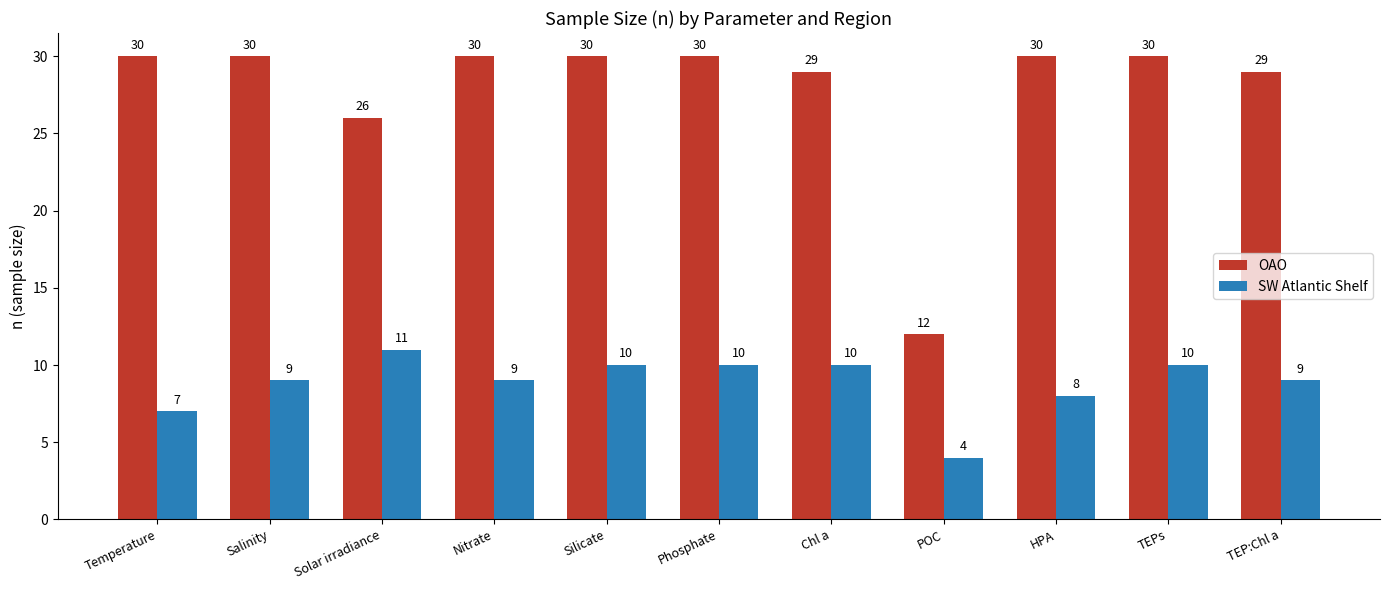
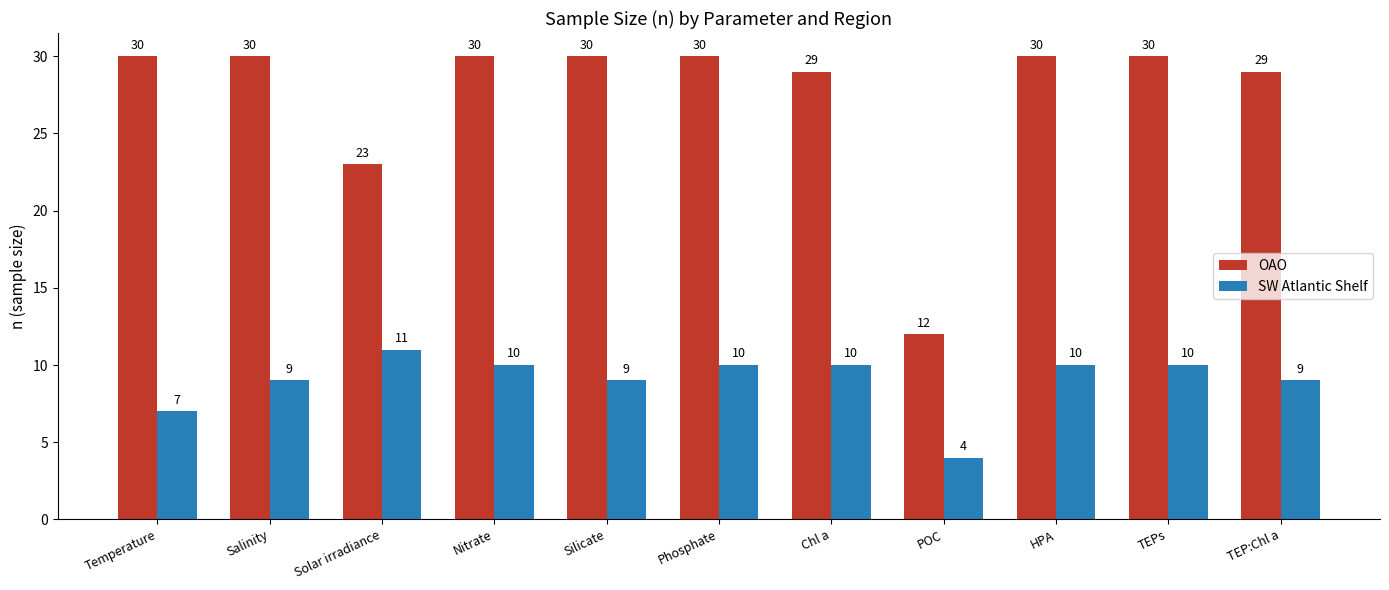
  {
    "OAO": {
      "Temperature": 30,
      "Salinity": 30,
-     "Solar irradiance": 26,
+     "Solar irradiance": 23,
      "Nitrate": 30,
      "Silicate": 30,
      "Phosphate": 30,
      "Chl a": 29,
      "POC": 12,
      "HPA": 30,
      "TEPs": 30,
      "TEP:Chl a": 29
    },
    "SW Atlantic Shelf": {
      "Temperature": 7,
      "Salinity": 9,
      "Solar irradiance": 11,
-     "Nitrate": 9,
-     "Silicate": 10,
+     "Nitrate": 10,
+     "Silicate": 9,
      "Phosphate": 10,
      "Chl a": 10,
      "POC": 4,
-     "HPA": 8,
+     "HPA": 10,
      "TEPs": 10,
      "TEP:Chl a": 9
    }
  }
